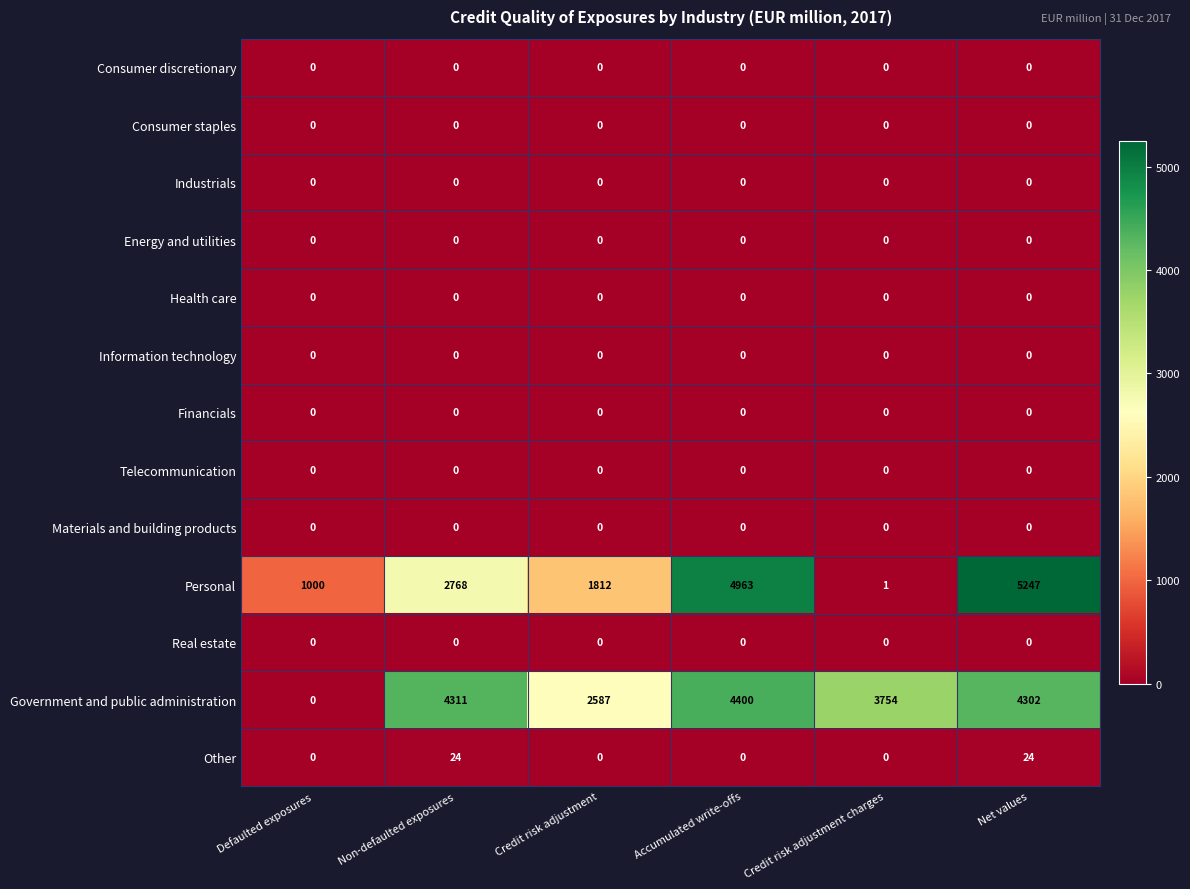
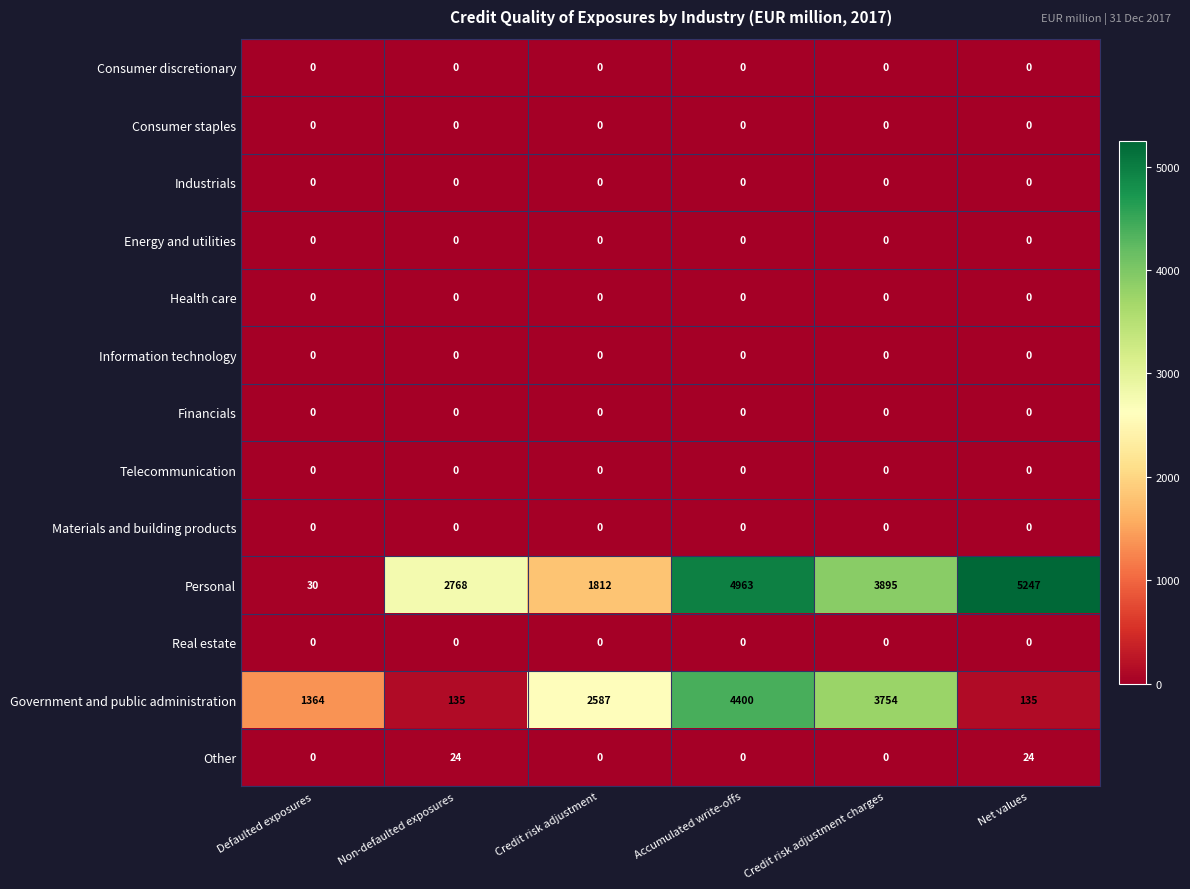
  {
    "Consumer discretionary": {
      "Defaulted exposures": 0,
      "Non-defaulted exposures": 0,
      "Credit risk adjustment": 0,
      "Accumulated write-offs": 0,
      "Credit risk adjustment charges": 0,
      "Net values": 0
    },
    "Consumer staples": {
      "Defaulted exposures": 0,
      "Non-defaulted exposures": 0,
      "Credit risk adjustment": 0,
      "Accumulated write-offs": 0,
      "Credit risk adjustment charges": 0,
      "Net values": 0
    },
    "Industrials": {
      "Defaulted exposures": 0,
      "Non-defaulted exposures": 0,
      "Credit risk adjustment": 0,
      "Accumulated write-offs": 0,
      "Credit risk adjustment charges": 0,
      "Net values": 0
    },
    "Energy and utilities": {
      "Defaulted exposures": 0,
      "Non-defaulted exposures": 0,
      "Credit risk adjustment": 0,
      "Accumulated write-offs": 0,
      "Credit risk adjustment charges": 0,
      "Net values": 0
    },
    "Health care": {
      "Defaulted exposures": 0,
      "Non-defaulted exposures": 0,
      "Credit risk adjustment": 0,
      "Accumulated write-offs": 0,
      "Credit risk adjustment charges": 0,
      "Net values": 0
    },
    "Information technology": {
      "Defaulted exposures": 0,
      "Non-defaulted exposures": 0,
      "Credit risk adjustment": 0,
      "Accumulated write-offs": 0,
      "Credit risk adjustment charges": 0,
      "Net values": 0
    },
    "Financials": {
      "Defaulted exposures": 0,
      "Non-defaulted exposures": 0,
      "Credit risk adjustment": 0,
      "Accumulated write-offs": 0,
      "Credit risk adjustment charges": 0,
      "Net values": 0
    },
    "Telecommunication": {
      "Defaulted exposures": 0,
      "Non-defaulted exposures": 0,
      "Credit risk adjustment": 0,
      "Accumulated write-offs": 0,
      "Credit risk adjustment charges": 0,
      "Net values": 0
    },
    "Materials and building products": {
      "Defaulted exposures": 0,
      "Non-defaulted exposures": 0,
      "Credit risk adjustment": 0,
      "Accumulated write-offs": 0,
      "Credit risk adjustment charges": 0,
      "Net values": 0
    },
    "Personal": {
-     "Defaulted exposures": 1000,
+     "Defaulted exposures": 30,
      "Non-defaulted exposures": 2768,
      "Credit risk adjustment": 1812,
      "Accumulated write-offs": 4963,
-     "Credit risk adjustment charges": 1,
+     "Credit risk adjustment charges": 3895,
      "Net values": 5247
    },
    "Real estate": {
      "Defaulted exposures": 0,
      "Non-defaulted exposures": 0,
      "Credit risk adjustment": 0,
      "Accumulated write-offs": 0,
      "Credit risk adjustment charges": 0,
      "Net values": 0
    },
    "Government and public administration": {
-     "Defaulted exposures": 0,
-     "Non-defaulted exposures": 4311,
+     "Defaulted exposures": 1364,
+     "Non-defaulted exposures": 135,
      "Credit risk adjustment": 2587,
      "Accumulated write-offs": 4400,
      "Credit risk adjustment charges": 3754,
-     "Net values": 4302
+     "Net values": 135
    },
    "Other": {
      "Defaulted exposures": 0,
      "Non-defaulted exposures": 24,
      "Credit risk adjustment": 0,
      "Accumulated write-offs": 0,
      "Credit risk adjustment charges": 0,
      "Net values": 24
    }
  }
